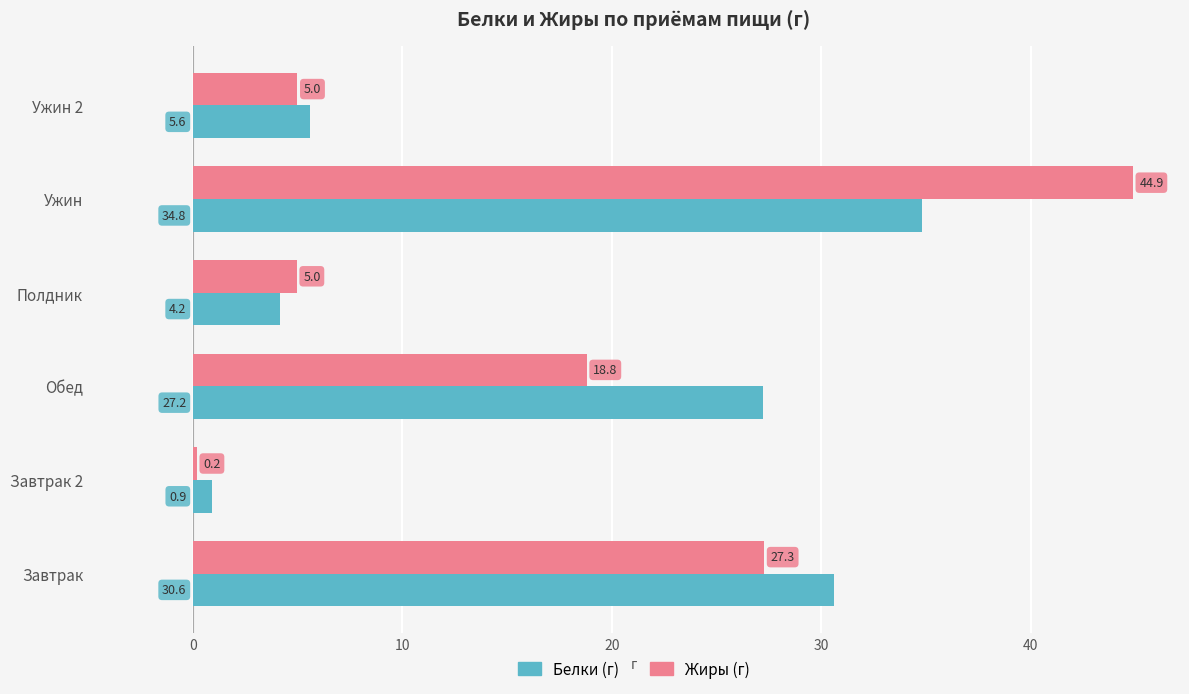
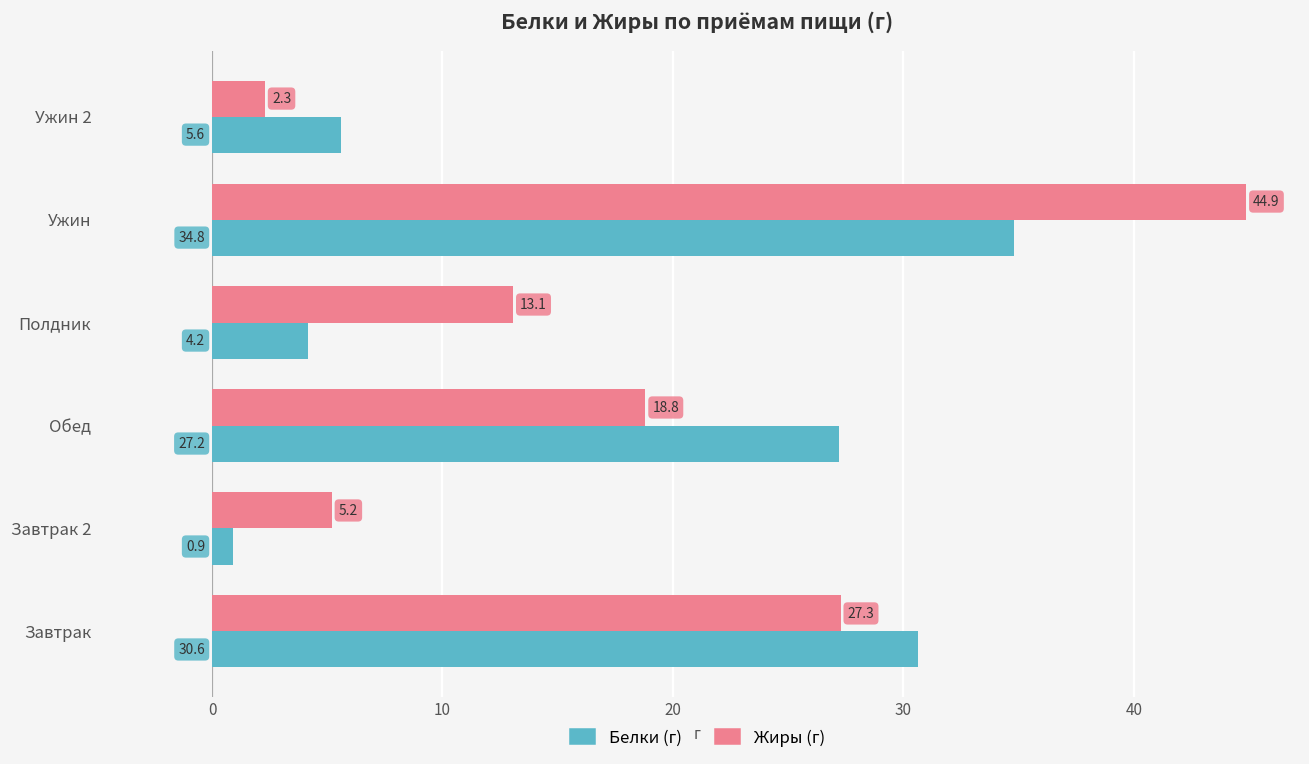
  {
    "Белки (г)": {
      "Ужин 2": 5.6,
      "Ужин": 34.8,
      "Полдник": 4.2,
      "Обед": 27.2,
      "Завтрак": 30.6
    },
    "Жиры (г)": {
-     "Ужин 2": 5.0,
-     "Полдник": 5.0,
-     "Завтрак 2": 0.2
+     "Ужин 2": 2.3,
+     "Полдник": 13.1,
+     "Завтрак 2": 5.2
    }
  }
